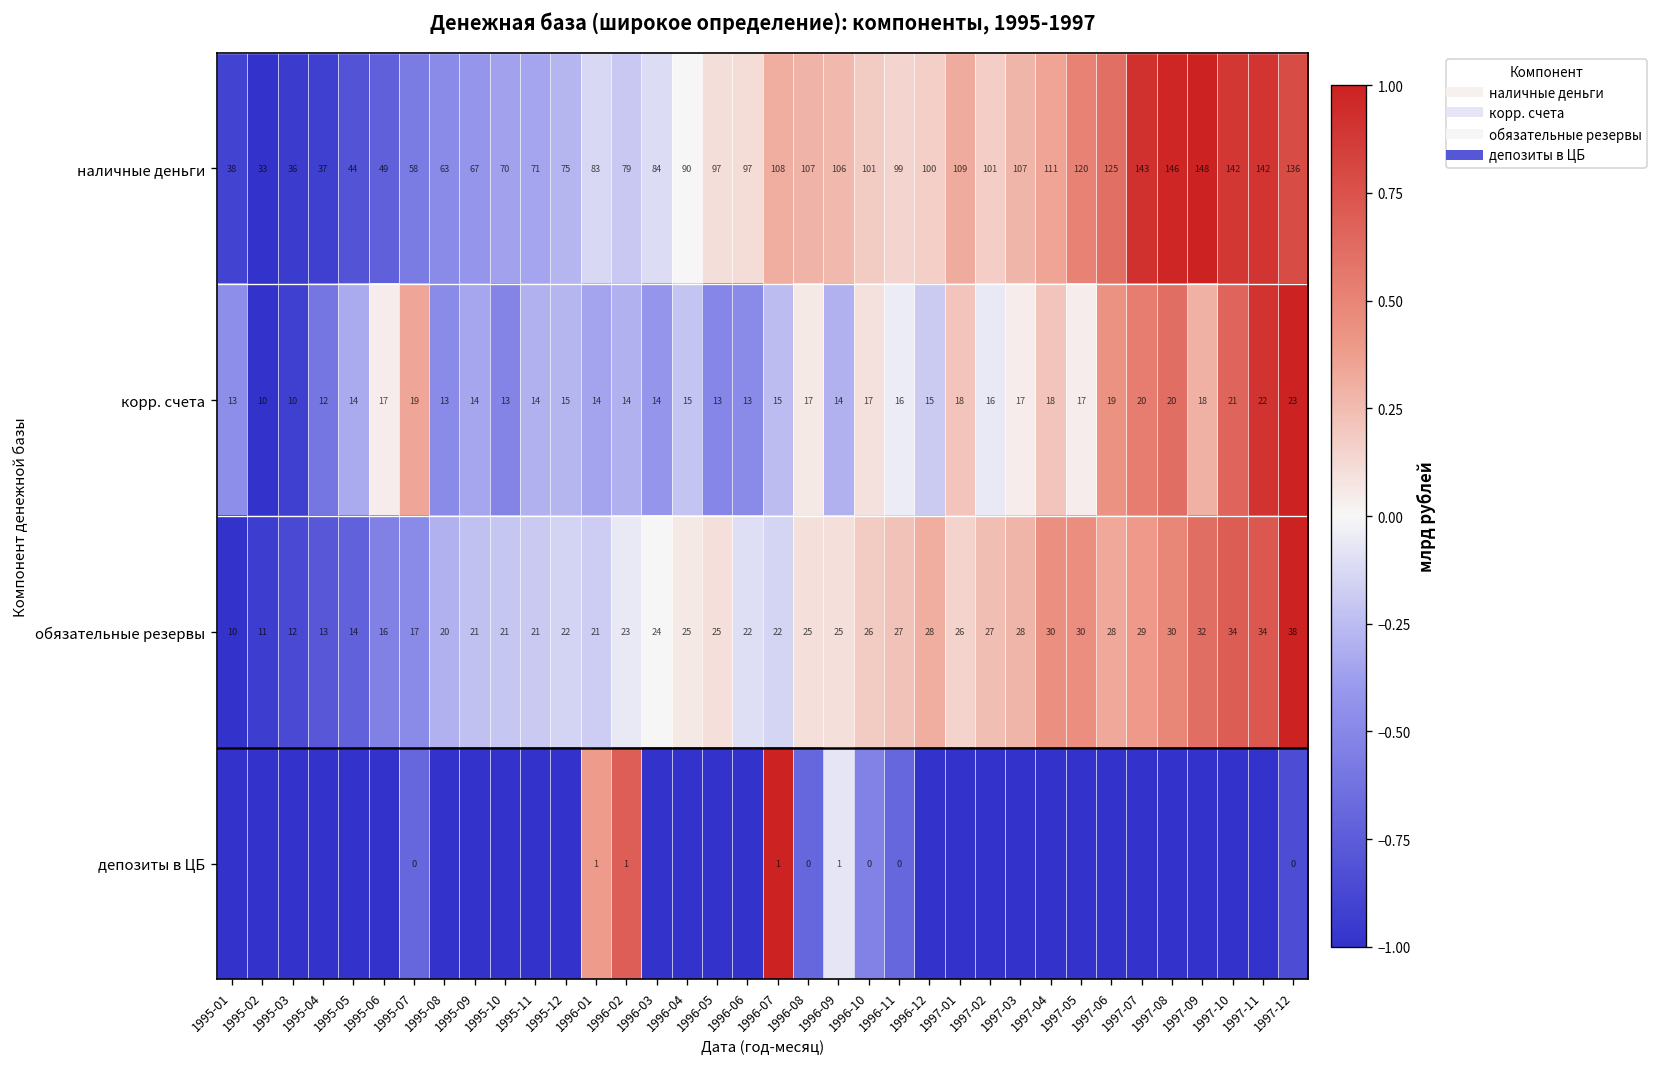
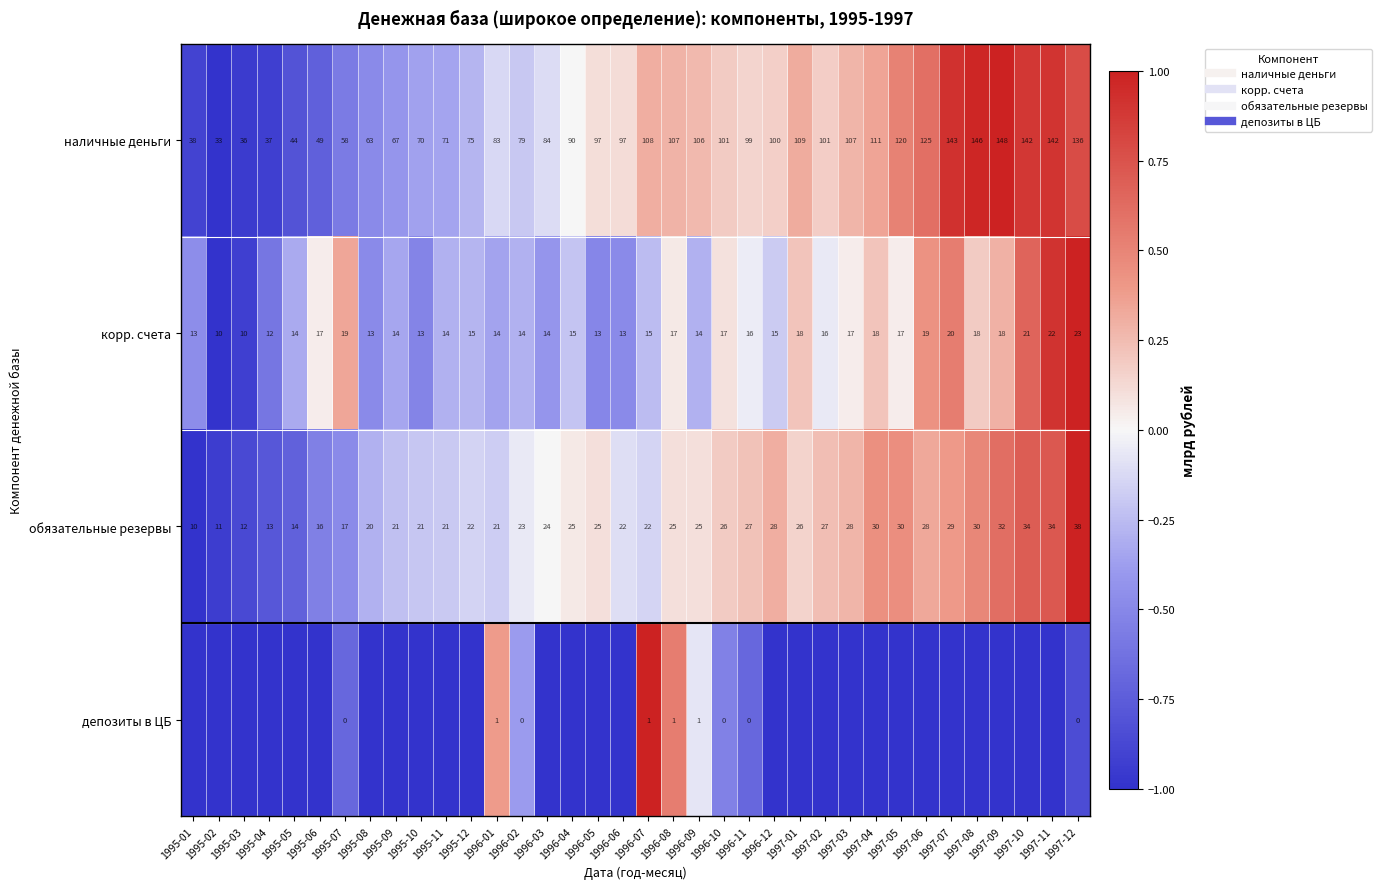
  {
    "наличные деньги": {
      "1995-01": 38,
      "1995-02": 33,
      "1995-03": 36,
      "1995-04": 37,
      "1995-05": 44,
      "1995-06": 49,
      "1995-07": 58,
      "1995-08": 63,
      "1995-09": 67,
      "1995-10": 70,
      "1995-11": 71,
      "1995-12": 75,
      "1996-01": 83,
      "1996-02": 79,
      "1996-03": 84,
      "1996-04": 90,
      "1996-05": 97,
      "1996-06": 97,
      "1996-07": 108,
      "1996-08": 107,
      "1996-09": 106,
      "1996-10": 101,
      "1996-11": 99,
      "1996-12": 100,
      "1997-01": 109,
      "1997-02": 101,
      "1997-03": 107,
      "1997-04": 111,
      "1997-05": 120,
      "1997-06": 125,
      "1997-07": 143,
      "1997-08": 146,
      "1997-09": 148,
      "1997-10": 142,
      "1997-11": 142,
      "1997-12": 136
    },
    "корр. счета": {
      "1995-01": 13,
      "1995-02": 10,
      "1995-03": 10,
      "1995-04": 12,
      "1995-05": 14,
      "1995-06": 17,
      "1995-07": 19,
      "1995-08": 13,
      "1995-09": 14,
      "1995-10": 13,
      "1995-11": 14,
      "1995-12": 15,
      "1996-01": 14,
      "1996-02": 14,
      "1996-03": 14,
      "1996-04": 15,
      "1996-05": 13,
      "1996-06": 13,
      "1996-07": 15,
      "1996-08": 17,
      "1996-09": 14,
      "1996-10": 17,
      "1996-11": 16,
      "1996-12": 15,
      "1997-01": 18,
      "1997-02": 16,
      "1997-03": 17,
      "1997-04": 18,
      "1997-05": 17,
      "1997-06": 19,
      "1997-07": 20,
-     "1997-08": 20,
+     "1997-08": 18,
      "1997-09": 18,
      "1997-10": 21,
      "1997-11": 22,
      "1997-12": 23
    },
    "обязательные резервы": {
      "1995-01": 10,
      "1995-02": 11,
      "1995-03": 12,
      "1995-04": 13,
      "1995-05": 14,
      "1995-06": 16,
      "1995-07": 17,
      "1995-08": 20,
      "1995-09": 21,
      "1995-10": 21,
      "1995-11": 21,
      "1995-12": 22,
      "1996-01": 21,
      "1996-02": 23,
      "1996-03": 24,
      "1996-04": 25,
      "1996-05": 25,
      "1996-06": 22,
      "1996-07": 22,
      "1996-08": 25,
      "1996-09": 25,
      "1996-10": 26,
      "1996-11": 27,
      "1996-12": 28,
      "1997-01": 26,
      "1997-02": 27,
      "1997-03": 28,
      "1997-04": 30,
      "1997-05": 30,
      "1997-06": 28,
      "1997-07": 29,
      "1997-08": 30,
      "1997-09": 32,
      "1997-10": 34,
      "1997-11": 34,
      "1997-12": 38
    },
    "депозиты в ЦБ": {
      "1995-07": 0,
      "1996-01": 1,
-     "1996-02": 1,
+     "1996-02": 0,
      "1996-07": 1,
-     "1996-08": 0,
+     "1996-08": 1,
      "1996-09": 1,
      "1996-10": 0,
      "1996-11": 0,
      "1997-12": 0
    }
  }
